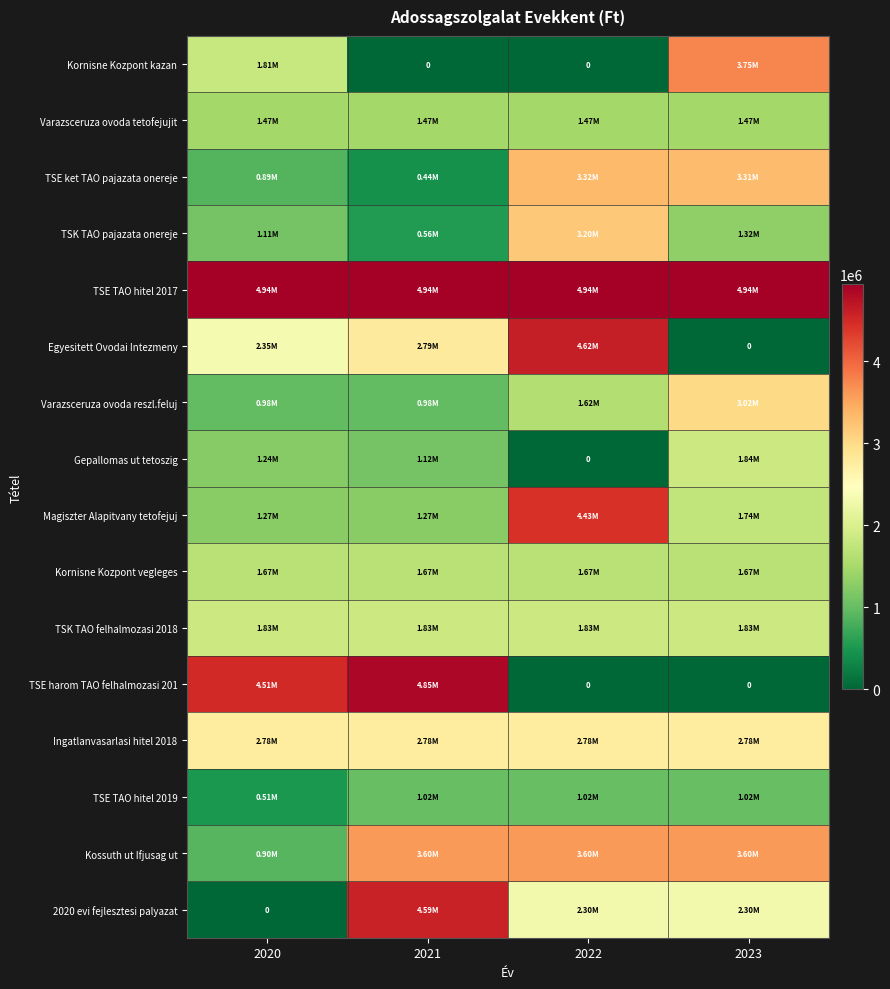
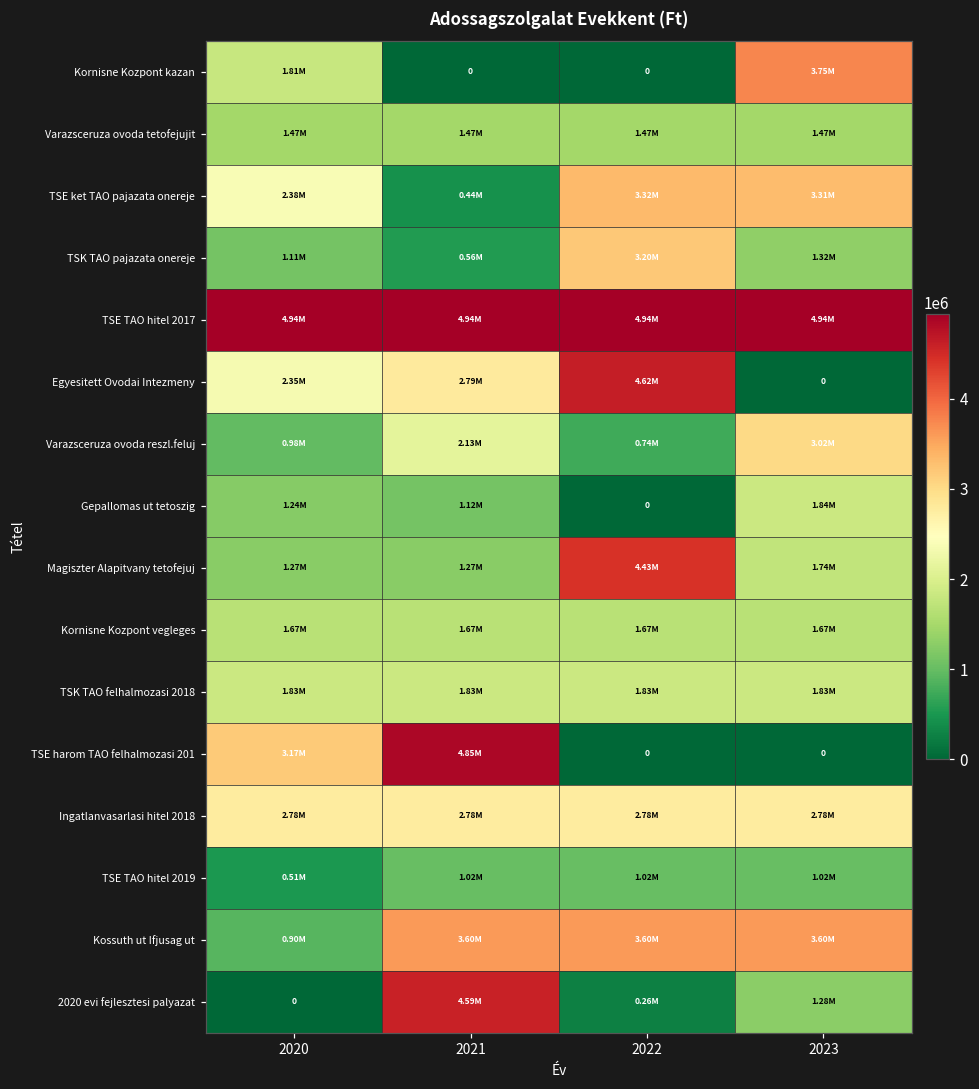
  {
    "Kornisne Kozpont kazan": {
      "2020": "1.81M",
      "2021": "0",
      "2022": "0",
      "2023": "3.75M"
    },
    "Varazsceruza ovoda tetofejujit": {
      "2020": "1.47M",
      "2021": "1.47M",
      "2022": "1.47M",
      "2023": "1.47M"
    },
    "TSE ket TAO pajazata onereje": {
-     "2020": "0.89M",
+     "2020": "2.38M",
      "2021": "0.44M",
      "2022": "3.32M",
      "2023": "3.31M"
    },
    "TSK TAO pajazata onereje": {
      "2020": "1.11M",
      "2021": "0.56M",
      "2022": "3.20M",
      "2023": "1.32M"
    },
    "TSE TAO hitel 2017": {
      "2020": "4.94M",
      "2021": "4.94M",
      "2022": "4.94M",
      "2023": "4.94M"
    },
    "Egyesitett Ovodai Intezmeny": {
      "2020": "2.35M",
      "2021": "2.79M",
      "2022": "4.62M",
      "2023": "0"
    },
    "Varazsceruza ovoda reszl.feluj": {
      "2020": "0.98M",
-     "2021": "0.98M",
-     "2022": "1.62M",
+     "2021": "2.13M",
+     "2022": "0.74M",
      "2023": "3.02M"
    },
    "Gepallomas ut tetoszig": {
      "2020": "1.24M",
      "2021": "1.12M",
      "2022": "0",
      "2023": "1.84M"
    },
    "Magiszter Alapitvany tetofejuj": {
      "2020": "1.27M",
      "2021": "1.27M",
      "2022": "4.43M",
      "2023": "1.74M"
    },
    "Kornisne Kozpont vegleges": {
      "2020": "1.67M",
      "2021": "1.67M",
      "2022": "1.67M",
      "2023": "1.67M"
    },
    "TSK TAO felhalmozasi 2018": {
      "2020": "1.83M",
      "2021": "1.83M",
      "2022": "1.83M",
      "2023": "1.83M"
    },
    "TSE harom TAO felhalmozasi 201": {
-     "2020": "4.51M",
+     "2020": "3.17M",
      "2021": "4.85M",
      "2022": "0",
      "2023": "0"
    },
    "Ingatlanvasarlasi hitel 2018": {
      "2020": "2.78M",
      "2021": "2.78M",
      "2022": "2.78M",
      "2023": "2.78M"
    },
    "TSE TAO hitel 2019": {
      "2020": "0.51M",
      "2021": "1.02M",
      "2022": "1.02M",
      "2023": "1.02M"
    },
    "Kossuth ut Ifjusag ut": {
      "2020": "0.90M",
      "2021": "3.60M",
      "2022": "3.60M",
      "2023": "3.60M"
    },
    "2020 evi fejlesztesi palyazat": {
      "2020": "0",
      "2021": "4.59M",
-     "2022": "2.30M",
-     "2023": "2.30M"
+     "2022": "0.26M",
+     "2023": "1.28M"
    }
  }
